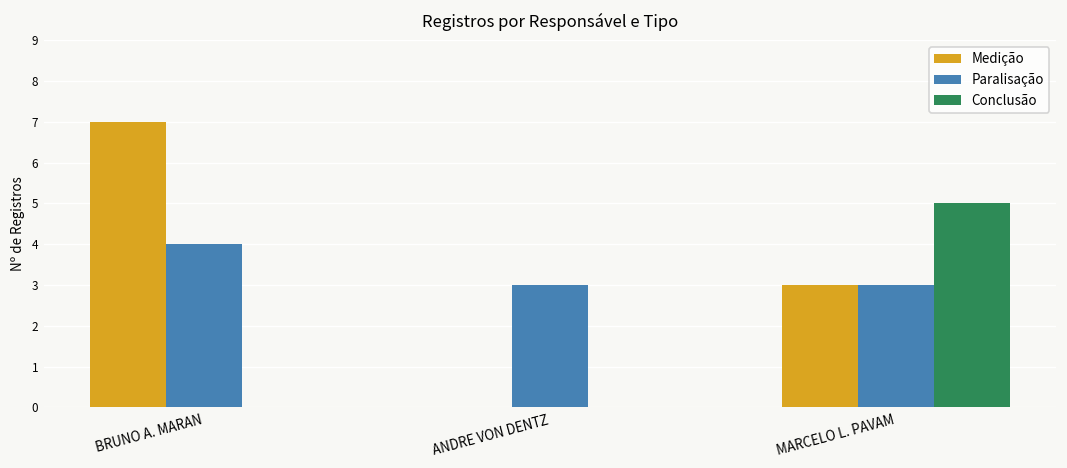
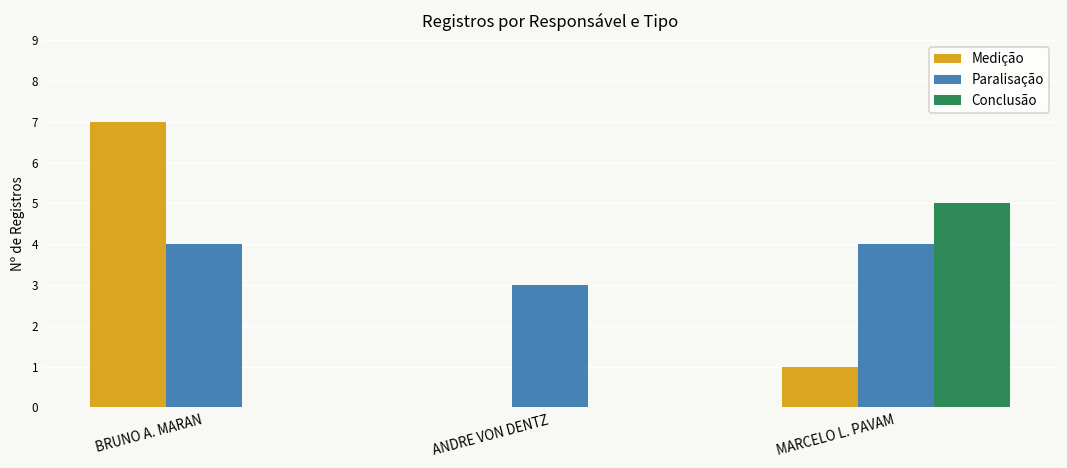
  {
    "Medição": {
      "BRUNO A. MARAN": 7,
      "ANDRE VON DENTZ": 0,
-     "MARCELO L. PAVAM": 3
+     "MARCELO L. PAVAM": 1
    },
    "Paralisação": {
      "BRUNO A. MARAN": 4,
      "ANDRE VON DENTZ": 3,
-     "MARCELO L. PAVAM": 3
+     "MARCELO L. PAVAM": 4
    },
    "Conclusão": {
      "BRUNO A. MARAN": 0,
      "ANDRE VON DENTZ": 0,
      "MARCELO L. PAVAM": 5
    }
  }
